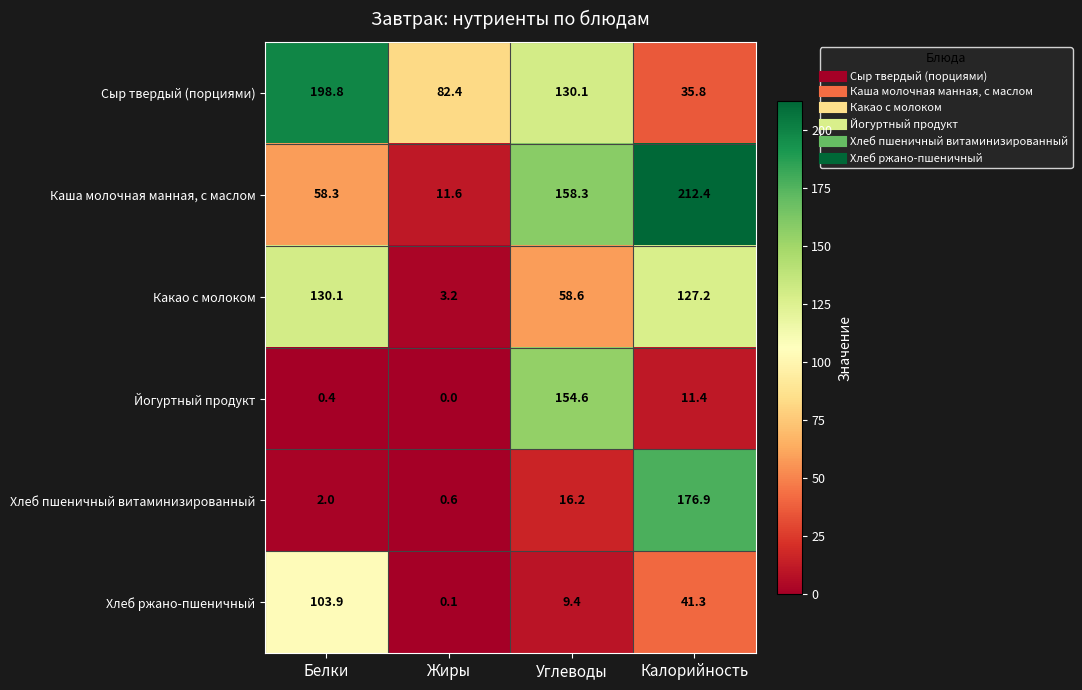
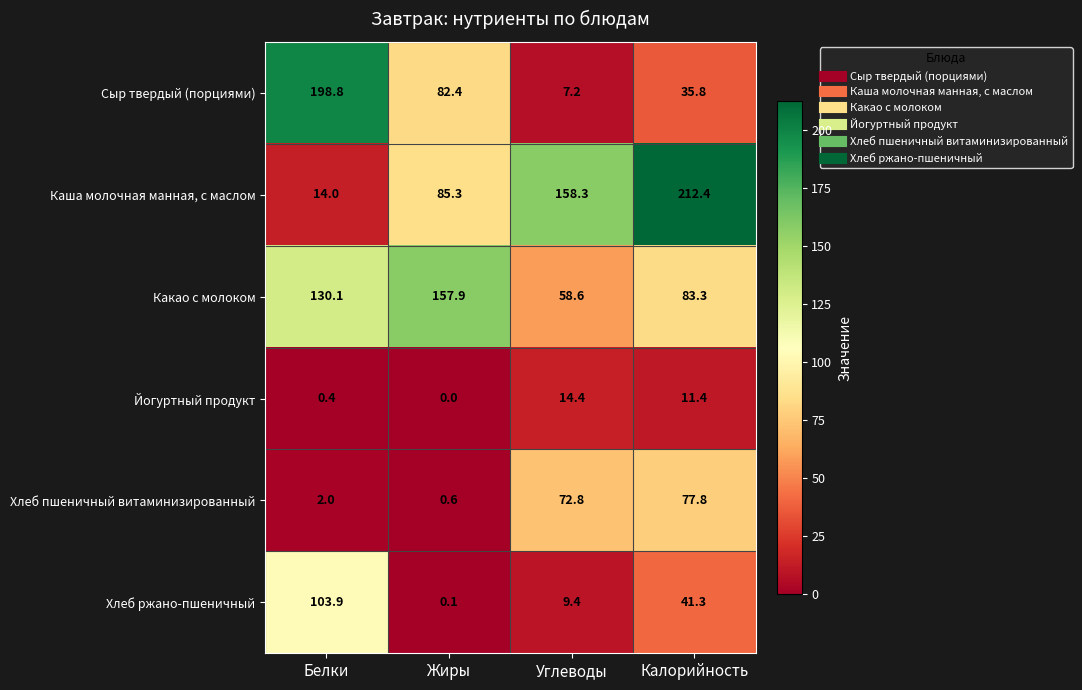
  {
    "Сыр твердый (порциями)": {
      "Белки": 198.8,
      "Жиры": 82.4,
-     "Углеводы": 130.1,
+     "Углеводы": 7.2,
      "Калорийность": 35.8
    },
    "Каша молочная манная, с маслом": {
-     "Белки": 58.3,
-     "Жиры": 11.6,
+     "Белки": 14.0,
+     "Жиры": 85.3,
      "Углеводы": 158.3,
      "Калорийность": 212.4
    },
    "Какао с молоком": {
      "Белки": 130.1,
-     "Жиры": 3.2,
+     "Жиры": 157.9,
      "Углеводы": 58.6,
-     "Калорийность": 127.2
+     "Калорийность": 83.3
    },
    "Йогуртный продукт": {
      "Белки": 0.4,
      "Жиры": 0.0,
-     "Углеводы": 154.6,
+     "Углеводы": 14.4,
      "Калорийность": 11.4
    },
    "Хлеб пшеничный витаминизированный": {
      "Белки": 2.0,
      "Жиры": 0.6,
-     "Углеводы": 16.2,
-     "Калорийность": 176.9
+     "Углеводы": 72.8,
+     "Калорийность": 77.8
    },
    "Хлеб ржано-пшеничный": {
      "Белки": 103.9,
      "Жиры": 0.1,
      "Углеводы": 9.4,
      "Калорийность": 41.3
    }
  }
